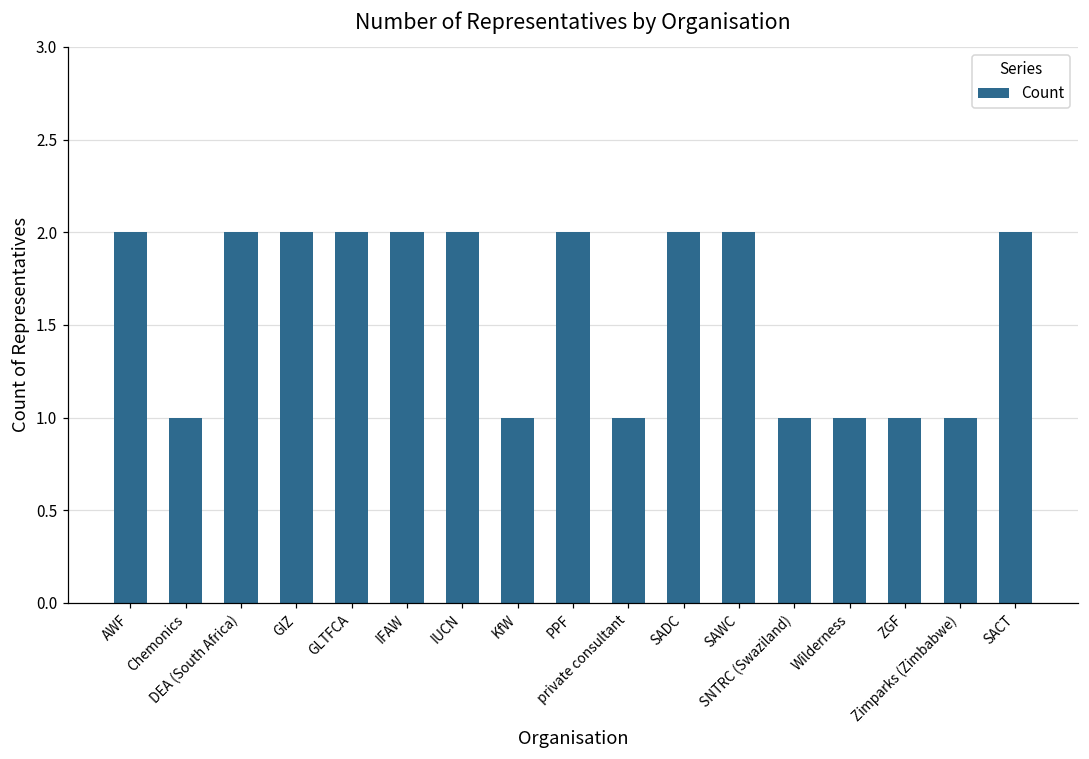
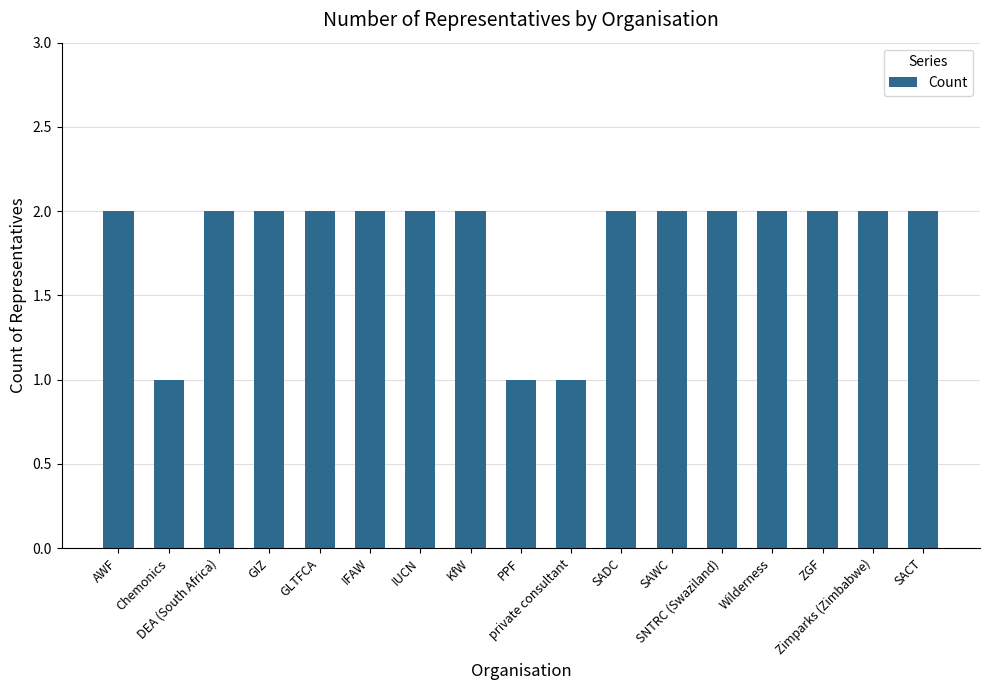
  {
    "AWF": 2,
    "Chemonics": 1,
    "DEA (South Africa)": 2,
    "GIZ": 2,
    "GLTFCA": 2,
    "IFAW": 2,
    "IUCN": 2,
-   "KfW": 1,
-   "PPF": 2,
+   "KfW": 2,
+   "PPF": 1,
    "private consultant": 1,
    "SADC": 2,
    "SAWC": 2,
-   "SNTRC (Swaziland)": 1,
-   "Wilderness": 1,
-   "ZGF": 1,
-   "Zimparks (Zimbabwe)": 1,
+   "SNTRC (Swaziland)": 2,
+   "Wilderness": 2,
+   "ZGF": 2,
+   "Zimparks (Zimbabwe)": 2,
    "SACT": 2
  }
